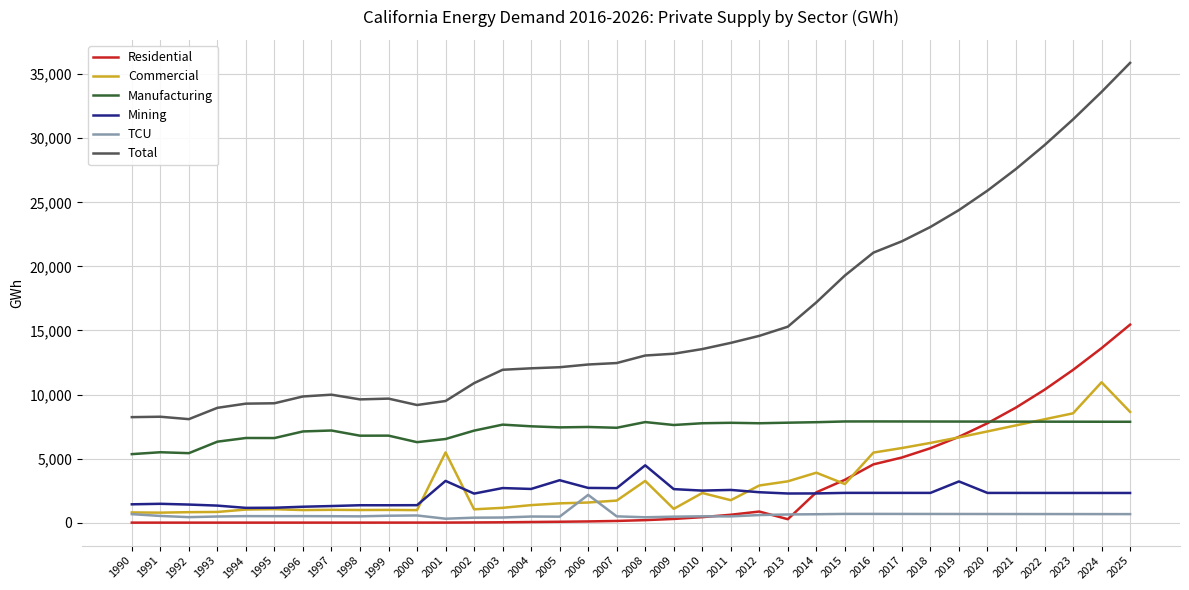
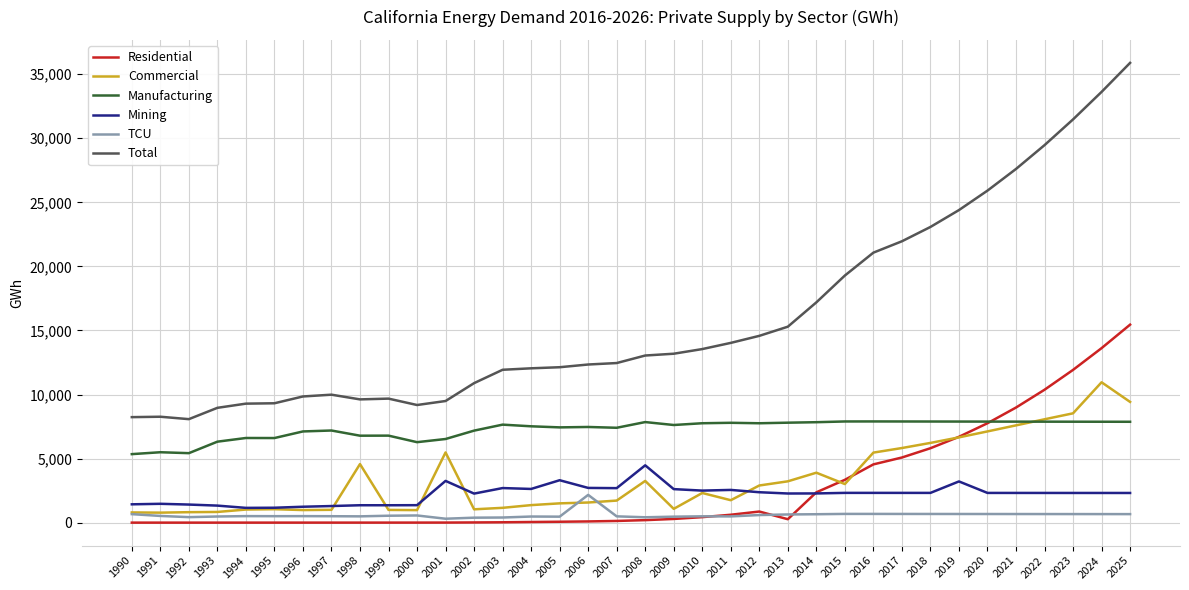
  {
    "Residential": {
      "1990": "0",
      "1991": "0",
      "1992": "0",
      "1993": "0",
      "1994": "0",
      "1995": "0",
      "1996": "0",
      "1997": "0",
      "1998": "0",
      "1999": "0",
      "2000": "0",
      "2001": "0",
      "2002": "0",
      "2003": "0",
      "2004": "0",
      "2005": "100",
      "2006": "100",
      "2007": "100",
      "2008": "200",
      "2012": "900",
      "2013": "300",
      "2015": "3,300",
      "2016": "4,500",
      "2017": "5,100",
      "2018": "5,800",
      "2021": "9,000",
      "2022": "10,400",
      "2023": "11,900",
      "2024": "13,600",
      "2025": "15,500"
    },
    "Commercial": {
      "1991": "800",
      "1992": "800",
      "1993": "800",
      "1996": "1,000",
      "1997": "1,000",
-     "1998": "1,000",
+     "1998": "4,600",
      "1999": "1,000",
      "2000": "1,000",
      "2001": "5,500",
      "2002": "1,000",
      "2003": "1,200",
      "2004": "1,400",
      "2005": "1,500",
      "2006": "1,600",
      "2007": "1,700",
      "2008": "3,300",
      "2009": "1,100",
      "2011": "1,800",
      "2012": "2,900",
      "2013": "3,200",
      "2014": "3,900",
      "2015": "3,000",
      "2016": "5,500",
      "2017": "5,800",
      "2018": "6,200",
      "2020": "7,100",
      "2021": "7,600",
      "2023": "8,500",
      "2024": "11,000",
-     "2025": "8,600"
+     "2025": "9,400"
    },
    "Mining": {
      "1990": "1,400",
      "1991": "1,500",
      "1992": "1,400",
      "1993": "1,300",
      "1996": "1,200",
      "1997": "1,300",
      "1998": "1,400",
      "1999": "1,400",
      "2000": "1,400",
      "2001": "3,300",
      "2002": "2,300",
      "2003": "2,700",
      "2004": "2,600",
      "2005": "3,300",
      "2006": "2,700",
      "2007": "2,700",
      "2008": "4,500",
      "2009": "2,600",
      "2011": "2,600",
      "2012": "2,400",
      "2013": "2,300",
      "2015": "2,300",
      "2016": "2,300",
      "2017": "2,300",
      "2018": "2,300",
      "2019": "3,200",
      "2020": "2,300",
      "2021": "2,300",
      "2022": "2,300",
      "2023": "2,300",
      "2024": "2,300",
      "2025": "2,300"
    },
    "TCU": {
      "1991": "500",
      "1992": "400",
      "1993": "500",
      "1994": "500",
      "1995": "500",
      "1996": "500",
      "1997": "500",
      "1998": "500",
      "1999": "500",
      "2000": "600",
      "2001": "300",
      "2002": "400",
      "2003": "400",
      "2004": "500",
      "2005": "500",
      "2006": "2,200",
      "2007": "500",
      "2008": "400",
      "2012": "600",
      "2013": "600",
      "2014": "700",
      "2015": "700",
      "2016": "700",
      "2017": "700",
      "2018": "700",
      "2019": "700",
      "2020": "700",
      "2021": "700",
      "2022": "700",
      "2023": "700",
      "2024": "700",
      "2025": "700"
    }
  }
